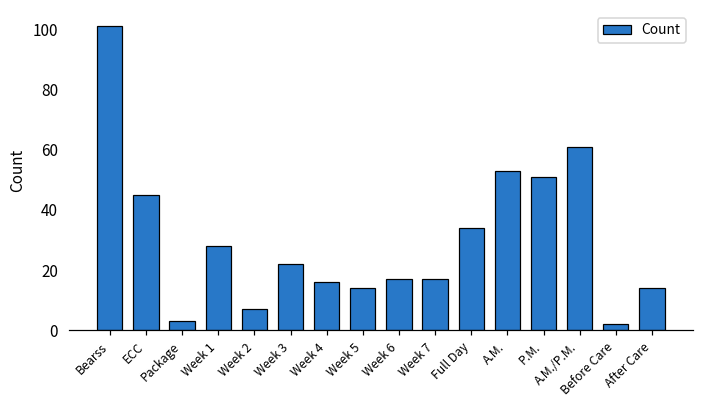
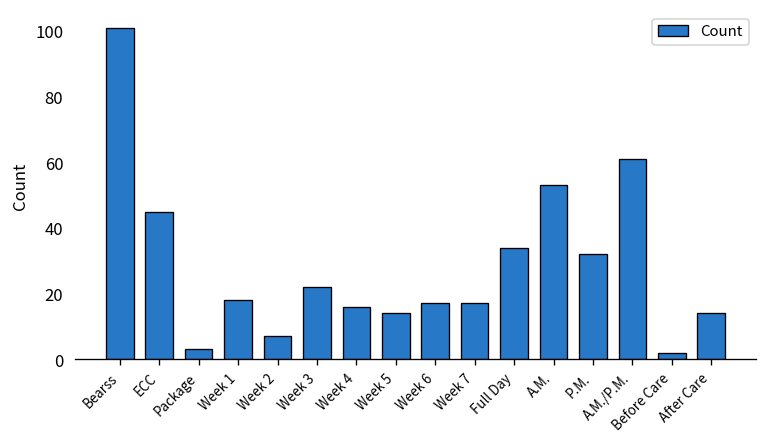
  {
    "Bearss": 101,
    "ECC": 45,
    "Package": 3,
-   "Week 1": 28,
+   "Week 1": 18,
    "Week 2": 7,
    "Week 3": 22,
    "Week 4": 16,
    "Week 5": 14,
    "Week 6": 17,
    "Week 7": 17,
    "Full Day": 34,
    "A.M.": 53,
-   "P.M.": 51,
+   "P.M.": 32,
    "A.M./P.M.": 61,
    "Before Care": 2,
    "After Care": 14
  }
